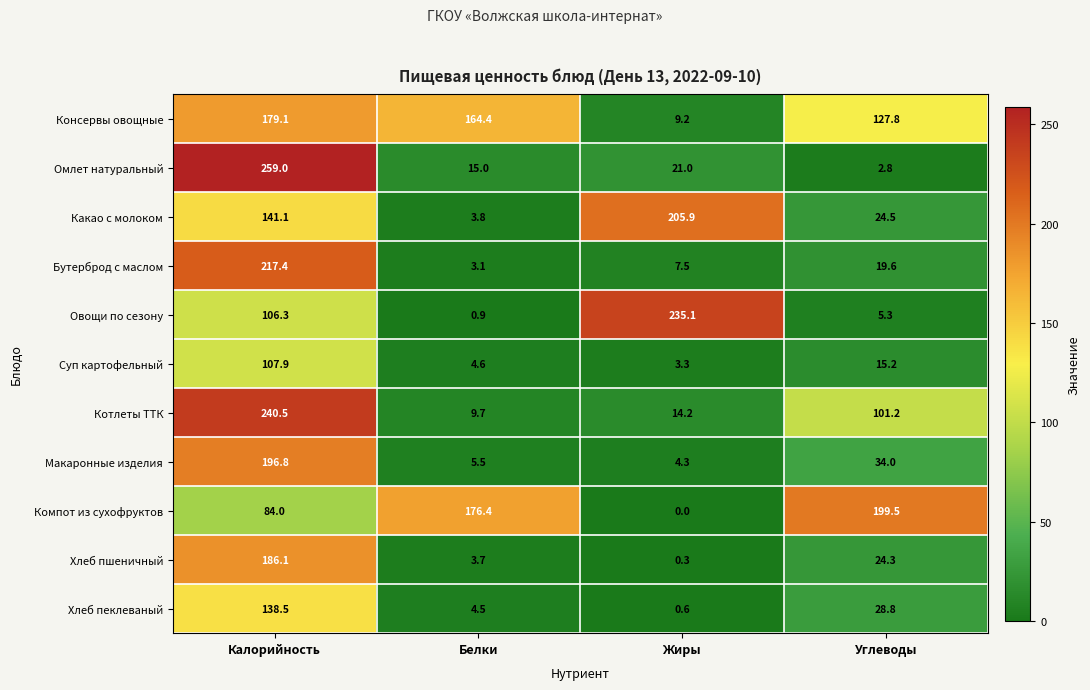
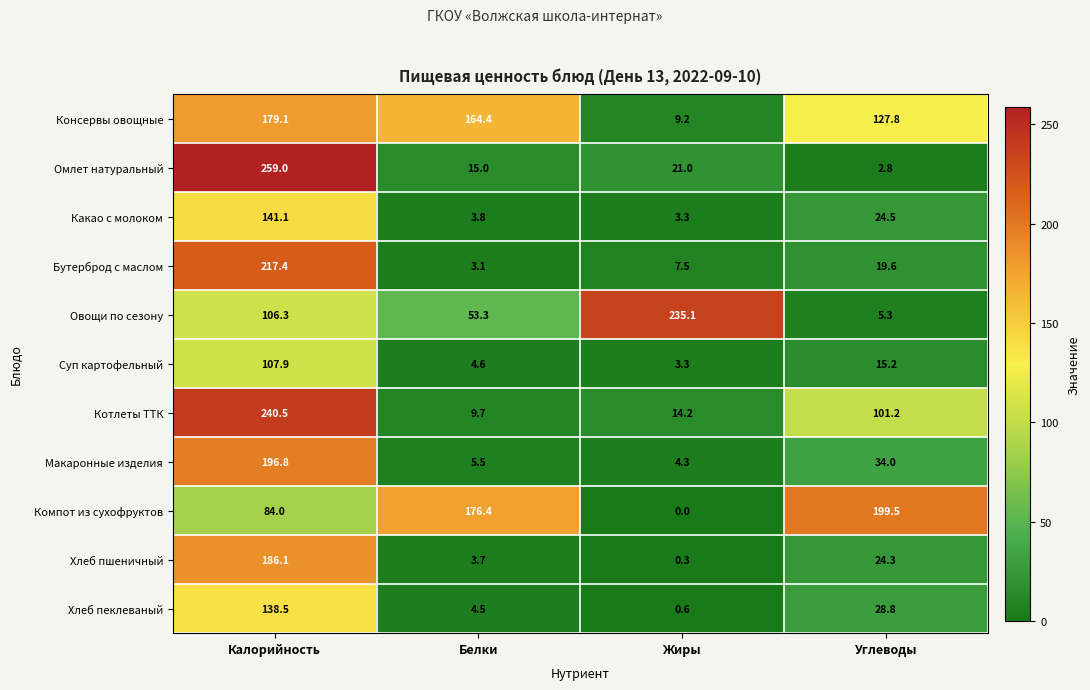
  {
    "Консервы овощные": {
      "Калорийность": 179.1,
      "Белки": 164.4,
      "Жиры": 9.2,
      "Углеводы": 127.8
    },
    "Омлет натуральный": {
      "Калорийность": 259.0,
      "Белки": 15.0,
      "Жиры": 21.0,
      "Углеводы": 2.8
    },
    "Какао с молоком": {
      "Калорийность": 141.1,
      "Белки": 3.8,
-     "Жиры": 205.9,
+     "Жиры": 3.3,
      "Углеводы": 24.5
    },
    "Бутерброд с маслом": {
      "Калорийность": 217.4,
      "Белки": 3.1,
      "Жиры": 7.5,
      "Углеводы": 19.6
    },
    "Овощи по сезону": {
      "Калорийность": 106.3,
-     "Белки": 0.9,
+     "Белки": 53.3,
      "Жиры": 235.1,
      "Углеводы": 5.3
    },
    "Суп картофельный": {
      "Калорийность": 107.9,
      "Белки": 4.6,
      "Жиры": 3.3,
      "Углеводы": 15.2
    },
    "Котлеты ТТК": {
      "Калорийность": 240.5,
      "Белки": 9.7,
      "Жиры": 14.2,
      "Углеводы": 101.2
    },
    "Макаронные изделия": {
      "Калорийность": 196.8,
      "Белки": 5.5,
      "Жиры": 4.3,
      "Углеводы": 34.0
    },
    "Компот из сухофруктов": {
      "Калорийность": 84.0,
      "Белки": 176.4,
      "Жиры": 0.0,
      "Углеводы": 199.5
    },
    "Хлеб пшеничный": {
      "Калорийность": 186.1,
      "Белки": 3.7,
      "Жиры": 0.3,
      "Углеводы": 24.3
    },
    "Хлеб пеклеваный": {
      "Калорийность": 138.5,
      "Белки": 4.5,
      "Жиры": 0.6,
      "Углеводы": 28.8
    }
  }
